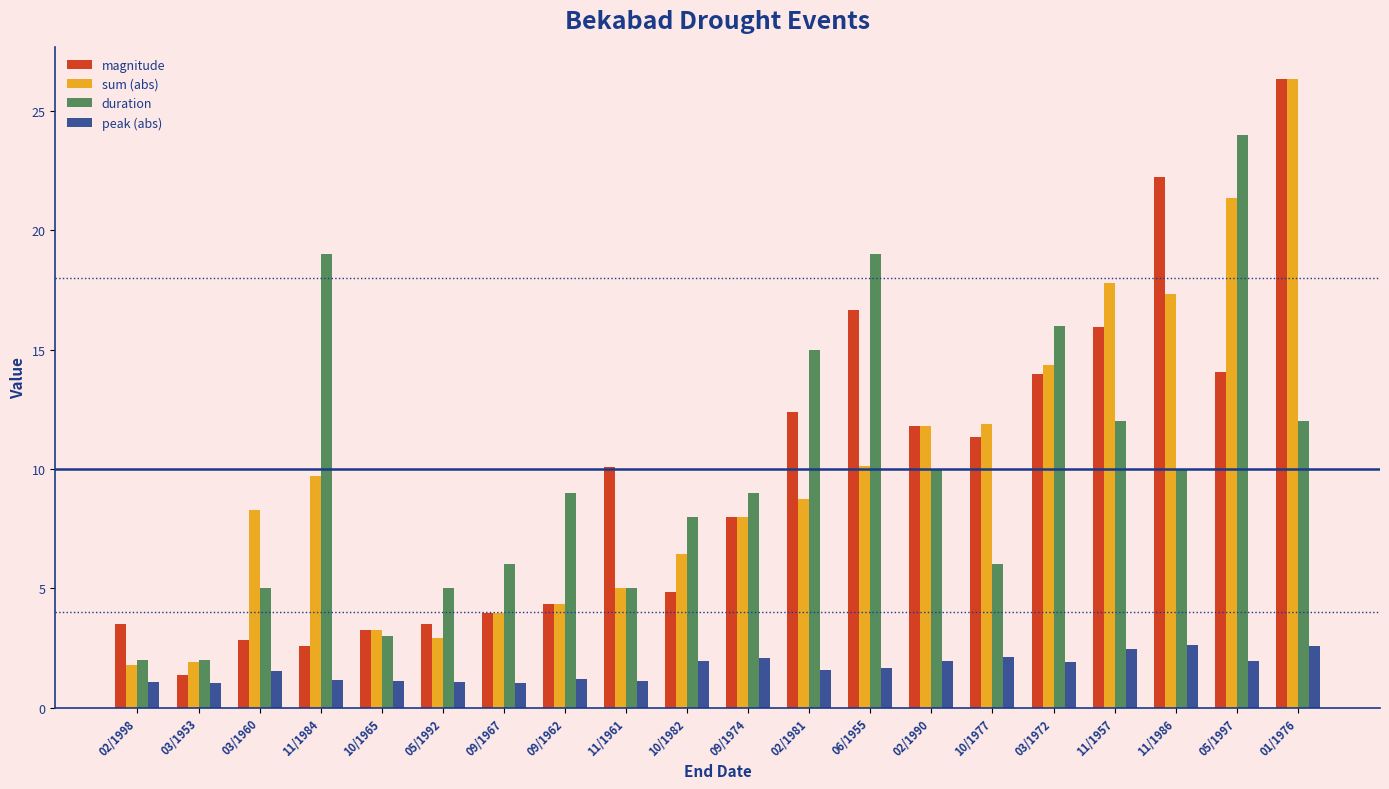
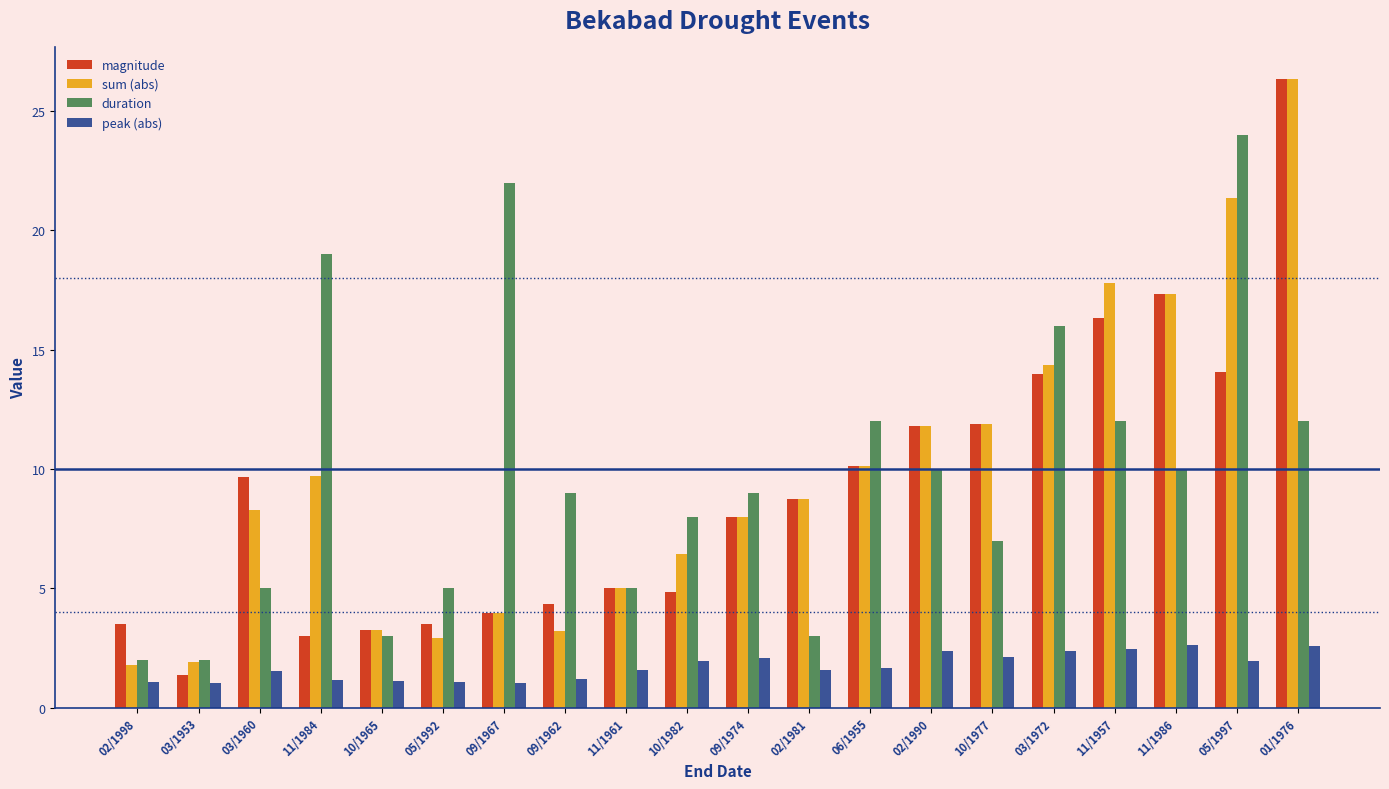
  {
    "magnitude": {
      "02/1998": 3.5,
      "03/1953": 1.4,
-     "03/1960": 2.8,
-     "11/1984": 2.6,
+     "03/1960": 9.7,
+     "11/1984": 3.0,
      "10/1965": 3.2,
      "05/1992": 3.5,
      "09/1967": 4.0,
      "09/1962": 4.4,
-     "11/1961": 10.1,
+     "11/1961": 5.0,
      "10/1982": 4.8,
      "09/1974": 8.0,
-     "02/1981": 12.4,
-     "06/1955": 16.7,
+     "02/1981": 8.7,
+     "06/1955": 10.1,
      "02/1990": 11.8,
-     "10/1977": 11.3,
+     "10/1977": 11.9,
      "03/1972": 14.0,
-     "11/1957": 16.0,
-     "11/1986": 22.2,
+     "11/1957": 16.3,
+     "11/1986": 17.3,
      "05/1997": 14.1,
      "01/1976": 26.4
    },
    "sum (abs)": {
      "02/1998": 1.8,
      "03/1953": 1.9,
      "03/1960": 8.3,
      "11/1984": 9.7,
      "10/1965": 3.2,
      "05/1992": 2.9,
      "09/1967": 4.0,
-     "09/1962": 4.4,
+     "09/1962": 3.2,
      "11/1961": 5.0,
      "10/1982": 6.4,
      "09/1974": 8.0,
      "02/1981": 8.7,
      "06/1955": 10.1,
      "02/1990": 11.8,
      "10/1977": 11.9,
      "03/1972": 14.4,
      "11/1957": 17.8,
      "11/1986": 17.3,
      "05/1997": 21.4,
      "01/1976": 26.4
    },
    "duration": {
      "02/1998": 2,
      "03/1953": 2,
      "03/1960": 5,
      "11/1984": 19,
      "10/1965": 3,
      "05/1992": 5,
-     "09/1967": 6,
+     "09/1967": 22,
      "09/1962": 9,
      "11/1961": 5,
      "10/1982": 8,
      "09/1974": 9,
-     "02/1981": 15,
-     "06/1955": 19,
+     "02/1981": 3,
+     "06/1955": 12,
      "02/1990": 10,
-     "10/1977": 6,
+     "10/1977": 7,
      "03/1972": 16,
      "11/1957": 12,
      "11/1986": 10,
      "05/1997": 24,
      "01/1976": 12
    },
    "peak (abs)": {
      "02/1998": 1.1,
      "03/1953": 1.0,
      "03/1960": 1.6,
      "11/1984": 1.1,
      "10/1965": 1.1,
      "05/1992": 1.1,
      "09/1967": 1.0,
      "09/1962": 1.2,
-     "11/1961": 1.1,
+     "11/1961": 1.6,
      "10/1982": 2.0,
      "09/1974": 2.1,
      "02/1981": 1.6,
      "06/1955": 1.7,
-     "02/1990": 2.0,
+     "02/1990": 2.4,
      "10/1977": 2.1,
-     "03/1972": 1.9,
+     "03/1972": 2.4,
      "11/1957": 2.5,
      "11/1986": 2.6,
      "05/1997": 2.0,
      "01/1976": 2.6
    }
  }
